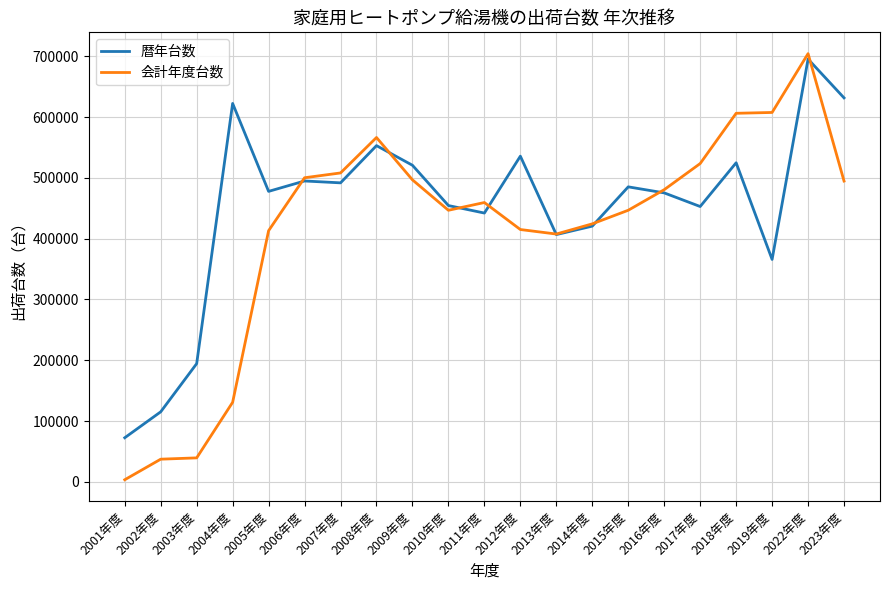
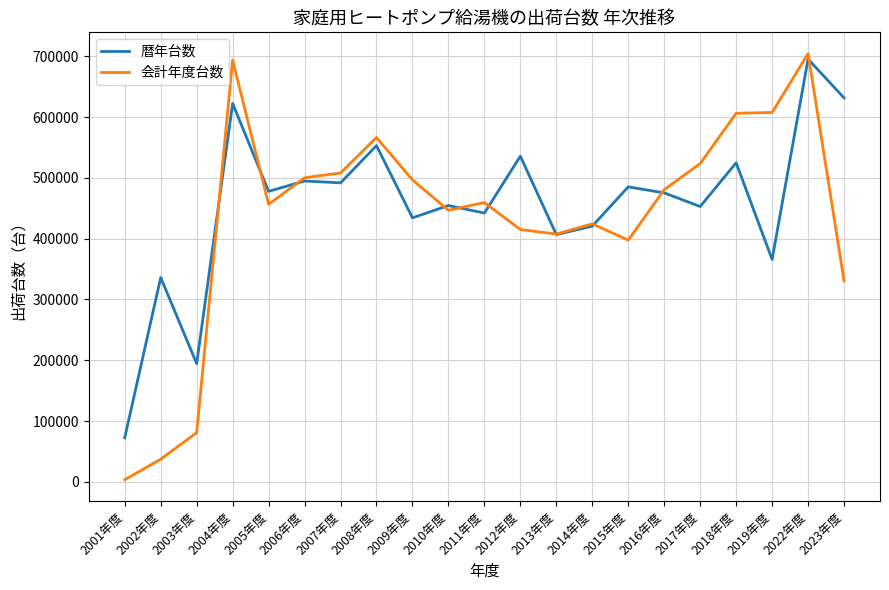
  {
    "暦年台数": {
      "2001年度": 70000,
-     "2002年度": 120000,
+     "2002年度": 340000,
      "2003年度": 190000,
      "2004年度": 620000,
      "2005年度": 480000,
      "2006年度": 490000,
      "2007年度": 490000,
      "2008年度": 550000,
-     "2009年度": 520000,
+     "2009年度": 430000,
      "2010年度": 450000,
      "2011年度": 440000,
      "2012年度": 540000,
      "2015年度": 490000,
      "2016年度": 480000,
      "2017年度": 450000,
      "2018年度": 520000,
      "2019年度": 370000,
      "2022年度": 700000,
      "2023年度": 630000
    },
    "会計年度台数": {
      "2001年度": 0,
      "2002年度": 40000,
-     "2003年度": 40000,
-     "2004年度": 130000,
-     "2005年度": 410000,
+     "2003年度": 80000,
+     "2004年度": 690000,
+     "2005年度": 460000,
      "2006年度": 500000,
      "2007年度": 510000,
      "2008年度": 570000,
      "2009年度": 500000,
      "2010年度": 450000,
      "2011年度": 460000,
      "2012年度": 420000,
-     "2015年度": 450000,
+     "2015年度": 400000,
      "2016年度": 480000,
      "2017年度": 520000,
      "2018年度": 610000,
      "2019年度": 610000,
      "2022年度": 700000,
-     "2023年度": 490000
+     "2023年度": 330000
    }
  }
